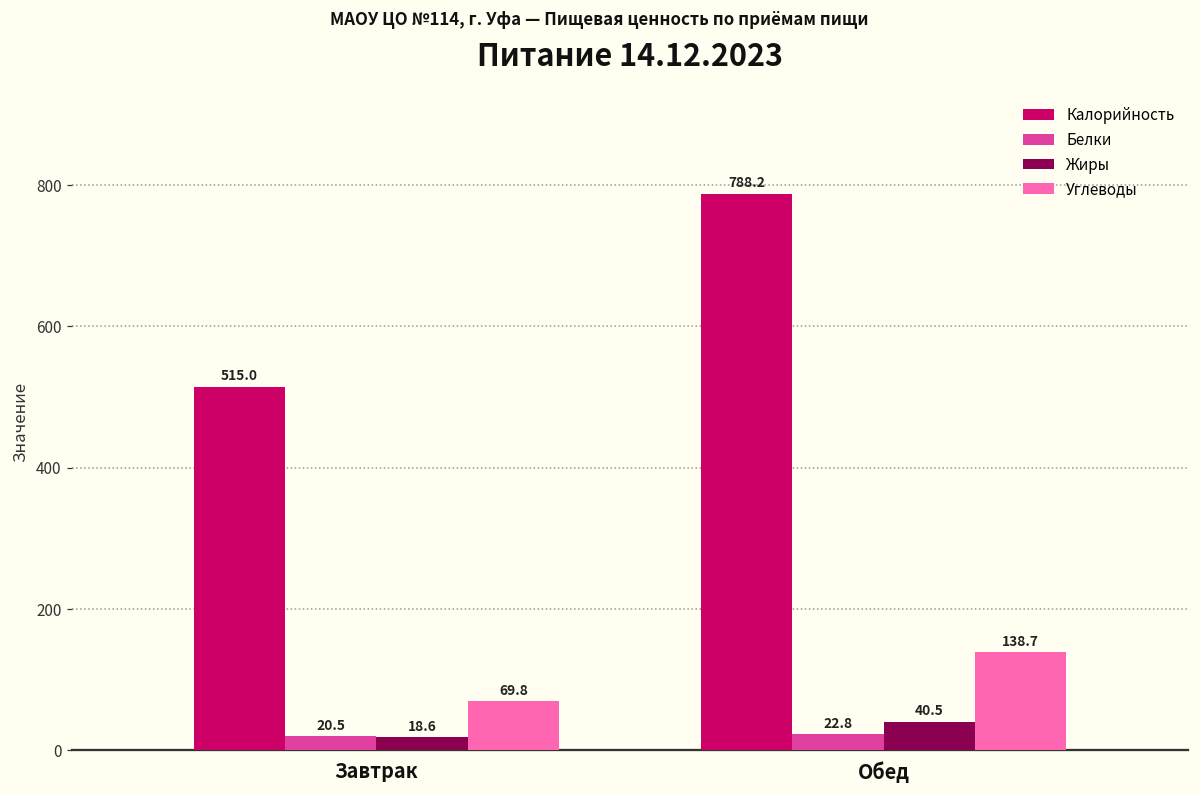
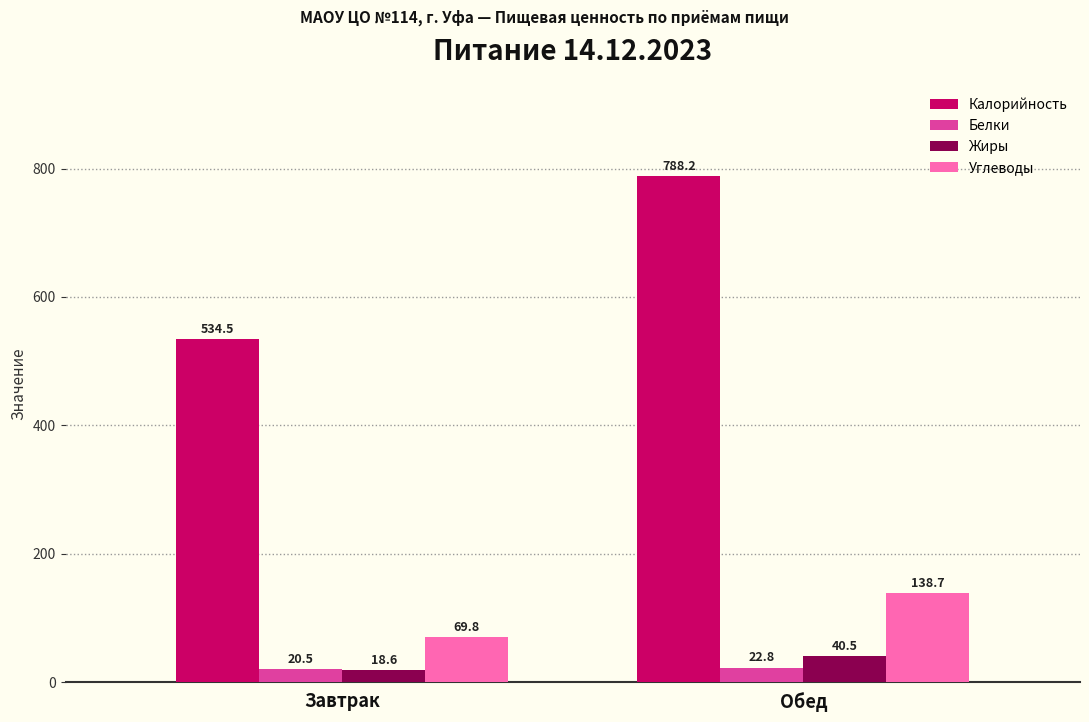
  {
    "Калорийность": {
-     "Завтрак": 515.0,
+     "Завтрак": 534.5,
      "Обед": 788.2
    },
    "Жиры": {
      "Завтрак": 18.6,
      "Обед": 40.5
    }
  }
